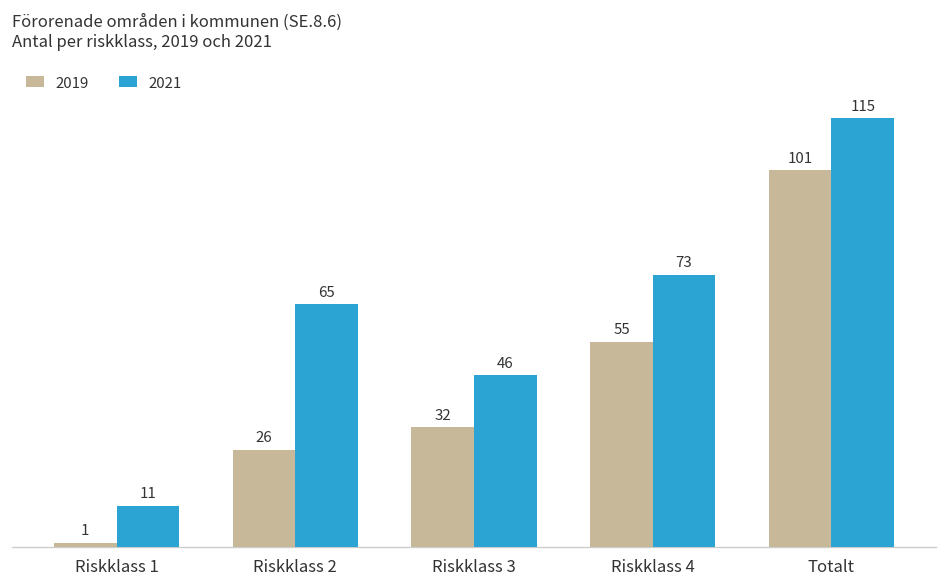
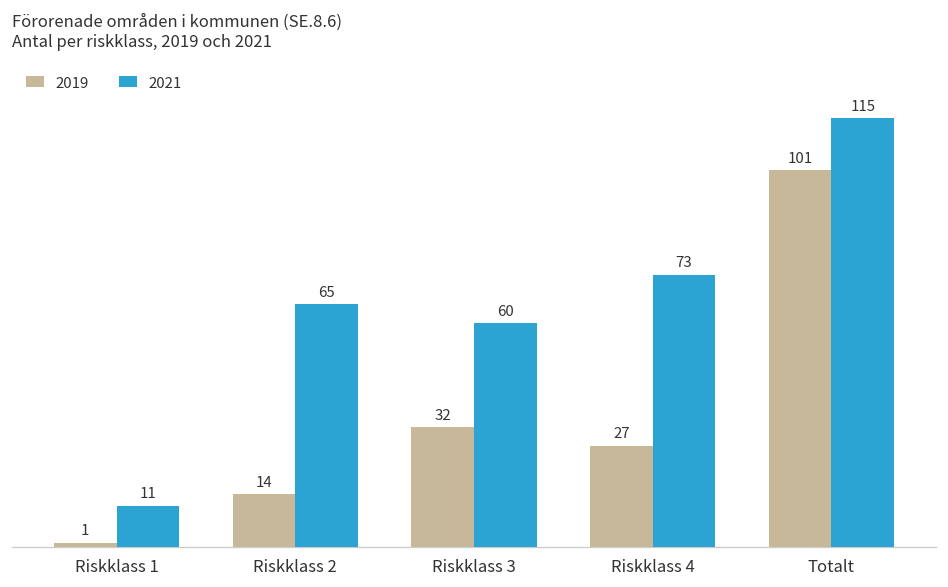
  {
    "2019": {
      "Riskklass 1": 1,
-     "Riskklass 2": 26,
+     "Riskklass 2": 14,
      "Riskklass 3": 32,
-     "Riskklass 4": 55,
+     "Riskklass 4": 27,
      "Totalt": 101
    },
    "2021": {
      "Riskklass 1": 11,
      "Riskklass 2": 65,
-     "Riskklass 3": 46,
+     "Riskklass 3": 60,
      "Riskklass 4": 73,
      "Totalt": 115
    }
  }
